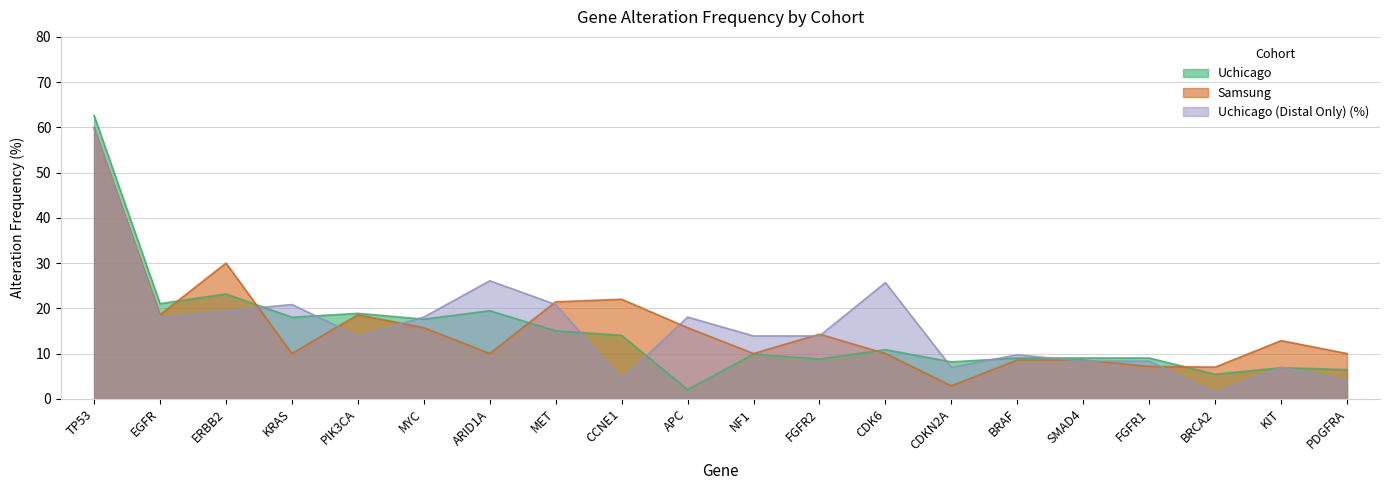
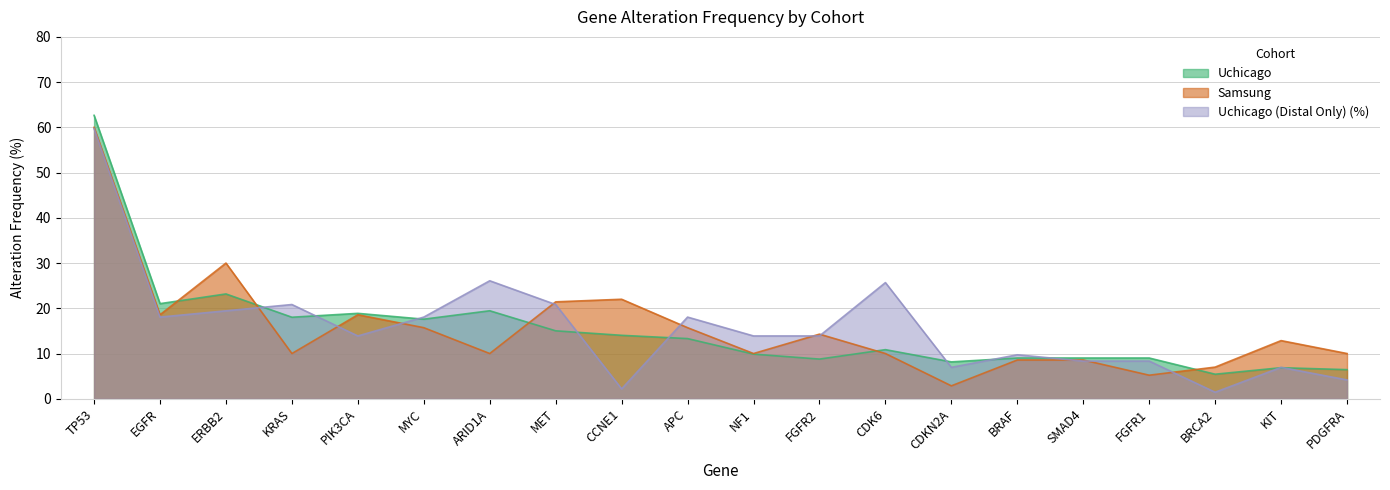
  {
    "Uchicago": {
      "TP53": 63,
      "EGFR": 21,
      "ERBB2": 23,
      "KRAS": 18,
      "ARID1A": 19,
      "MET": 15,
      "CCNE1": 14,
-     "APC": 2,
+     "APC": 13,
      "FGFR2": 9,
      "CDK6": 11,
      "CDKN2A": 8,
      "FGFR1": 9,
      "BRCA2": 5,
      "PDGFRA": 6
    },
    "Samsung": {
      "ERBB2": 30,
      "KRAS": 10,
      "MYC": 16,
      "ARID1A": 10,
      "MET": 21,
      "CCNE1": 22,
      "APC": 16,
      "CDK6": 10,
      "CDKN2A": 3,
-     "FGFR1": 7,
+     "FGFR1": 5,
      "BRCA2": 7,
      "KIT": 13,
      "PDGFRA": 10
    },
    "Uchicago (Distal Only) (%)": {
      "ERBB2": 19,
      "KRAS": 21,
      "PIK3CA": 14,
      "ARID1A": 26,
      "MET": 21,
-     "CCNE1": 4,
+     "CCNE1": 2,
      "APC": 18,
      "NF1": 14,
      "CDK6": 26,
      "CDKN2A": 7,
      "BRAF": 10,
      "FGFR1": 8,
      "BRCA2": 1,
      "PDGFRA": 4
    }
  }
